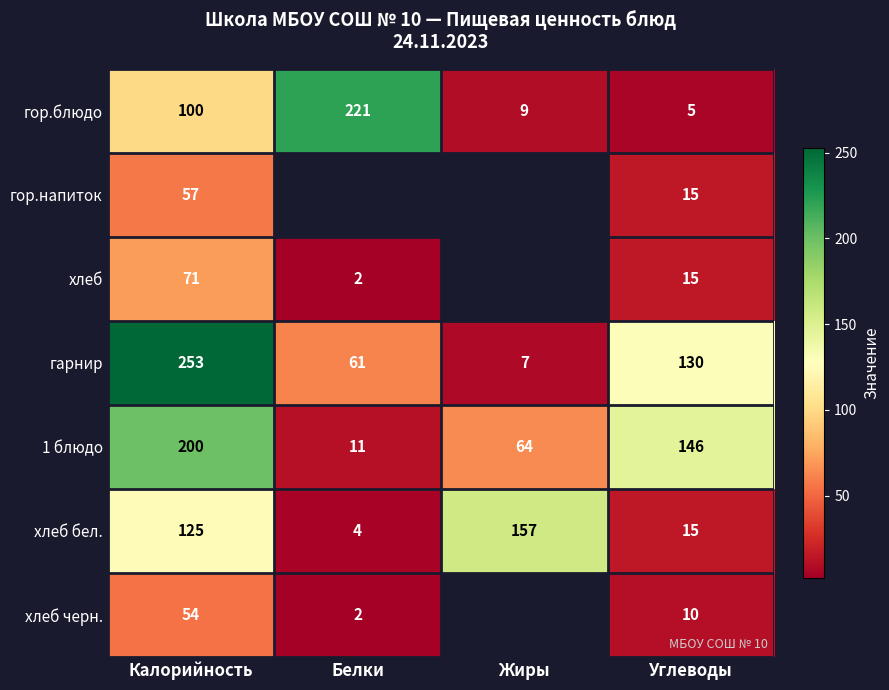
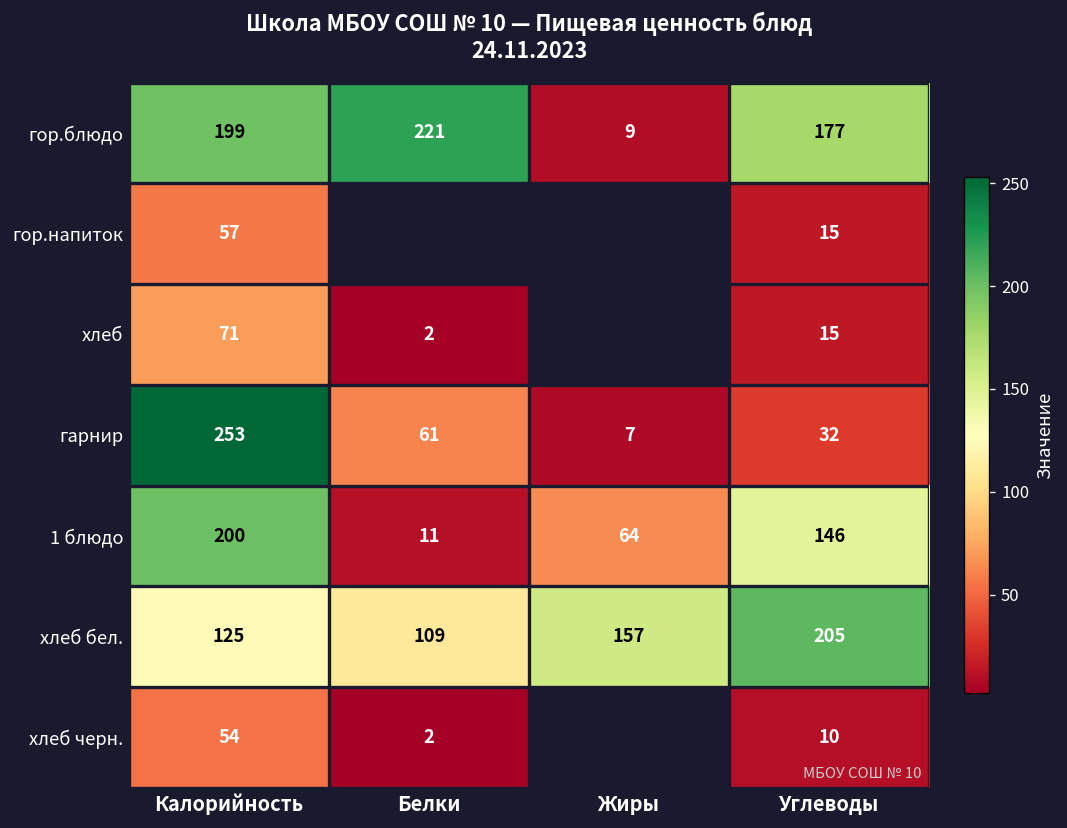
  {
    "гор.блюдо": {
-     "Калорийность": 100,
+     "Калорийность": 199,
      "Белки": 221,
      "Жиры": 9,
-     "Углеводы": 5
+     "Углеводы": 177
    },
    "гор.напиток": {
      "Калорийность": 57,
      "Углеводы": 15
    },
    "хлеб": {
      "Калорийность": 71,
      "Белки": 2,
      "Углеводы": 15
    },
    "гарнир": {
      "Калорийность": 253,
      "Белки": 61,
      "Жиры": 7,
-     "Углеводы": 130
+     "Углеводы": 32
    },
    "1 блюдо": {
      "Калорийность": 200,
      "Белки": 11,
      "Жиры": 64,
      "Углеводы": 146
    },
    "хлеб бел.": {
      "Калорийность": 125,
-     "Белки": 4,
+     "Белки": 109,
      "Жиры": 157,
-     "Углеводы": 15
+     "Углеводы": 205
    },
    "хлеб черн.": {
      "Калорийность": 54,
      "Белки": 2
    }
  }
